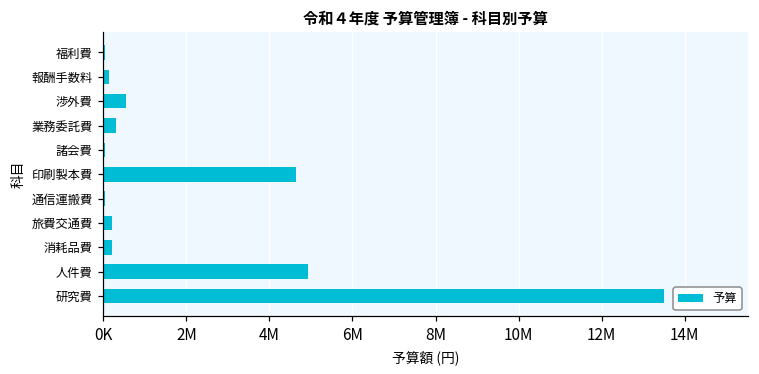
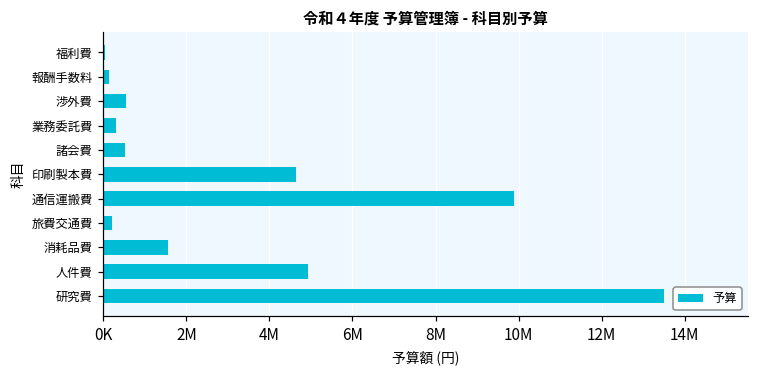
  {
    "報酬手数料": 100000,
    "渉外費": 500000,
    "業務委託費": 300000,
-   "諸会費": 100000,
+   "諸会費": 500000,
    "印刷製本費": 4600000,
-   "通信運搬費": 100000,
+   "通信運搬費": 9900000,
    "旅費交通費": 200000,
-   "消耗品費": 200000,
+   "消耗品費": 1600000,
    "人件費": 4900000,
    "研究費": 13500000
  }
